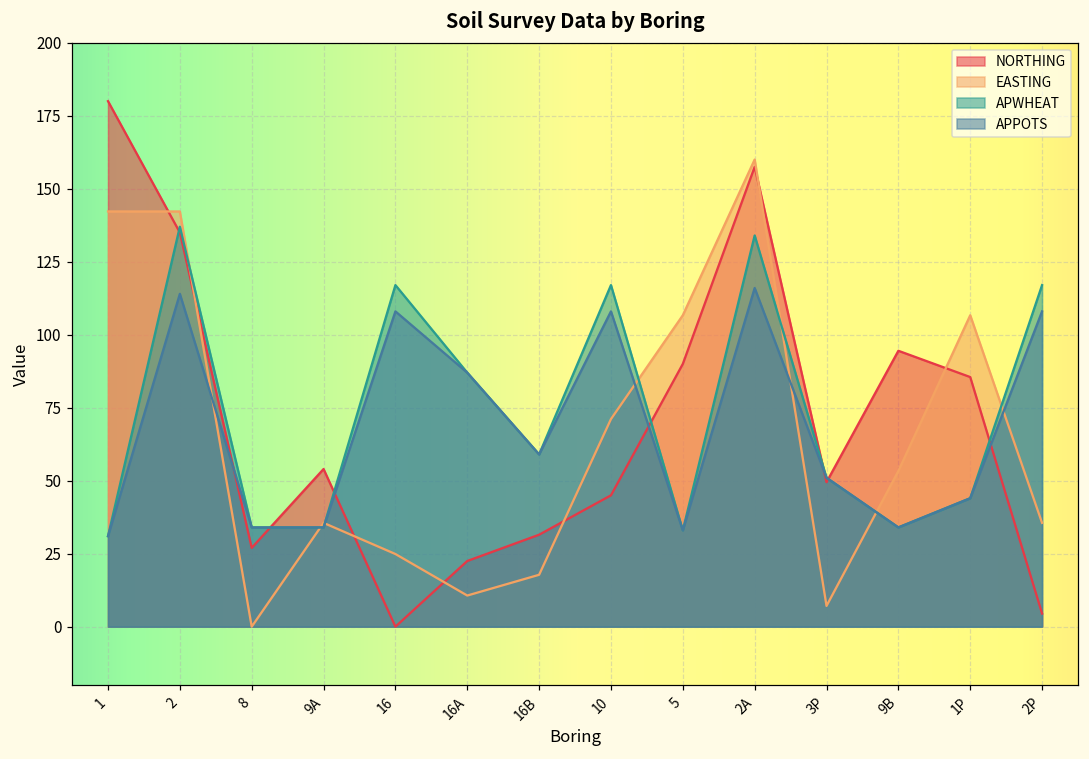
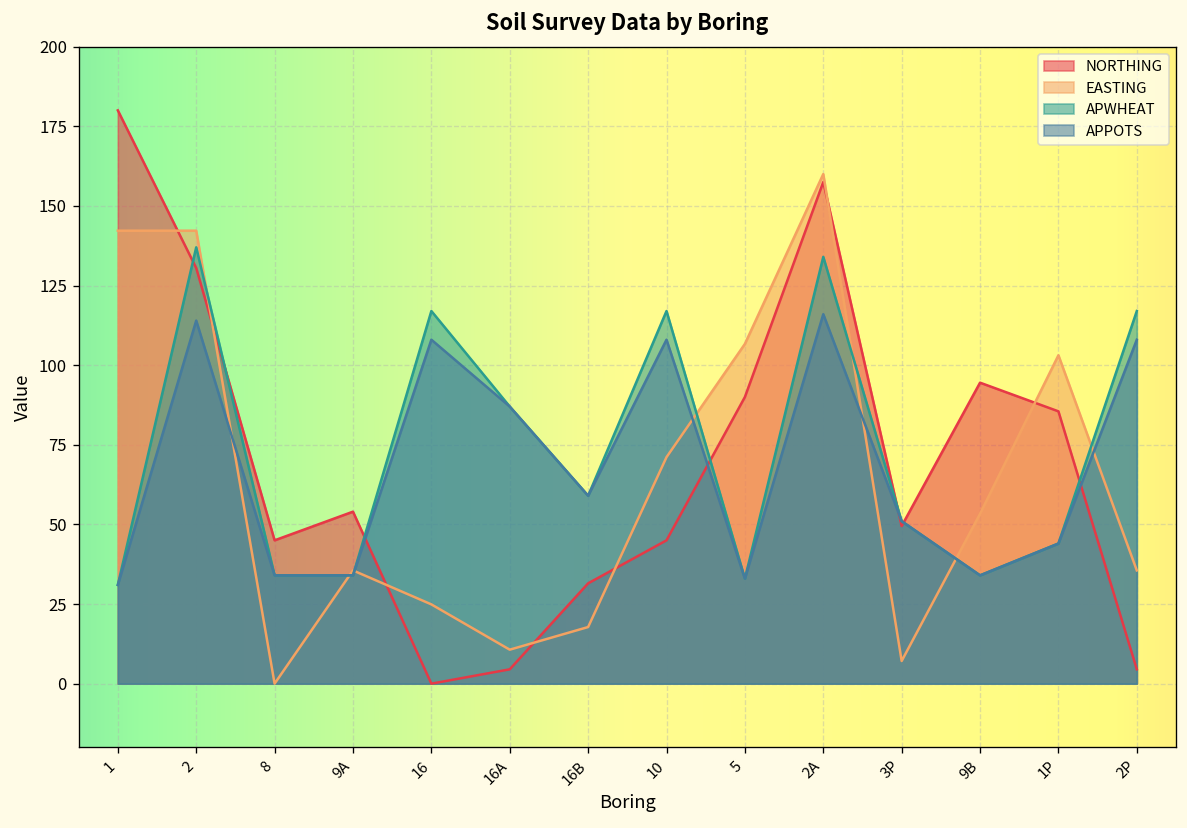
  {
    "NORTHING": {
      "1": 180,
-     "2": 135,
-     "8": 27,
+     "2": 131,
+     "8": 45,
      "9A": 54,
      "16": 0,
-     "16A": 23,
+     "16A": 5,
      "16B": 31,
      "10": 45,
      "5": 90,
      "2A": 158,
      "3P": 50,
      "9B": 95,
      "1P": 86,
      "2P": 5
    },
    "EASTING": {
      "1": 142,
      "2": 142,
      "8": 0,
      "9A": 36,
      "16": 25,
      "16A": 11,
      "16B": 18,
      "10": 71,
      "5": 107,
      "2A": 160,
      "3P": 7,
      "9B": 53,
-     "1P": 107,
+     "1P": 103,
      "2P": 36
    }
  }
